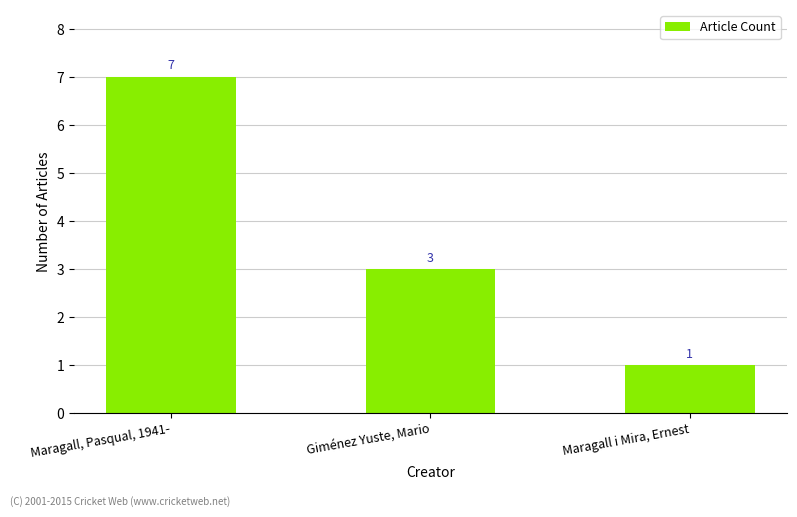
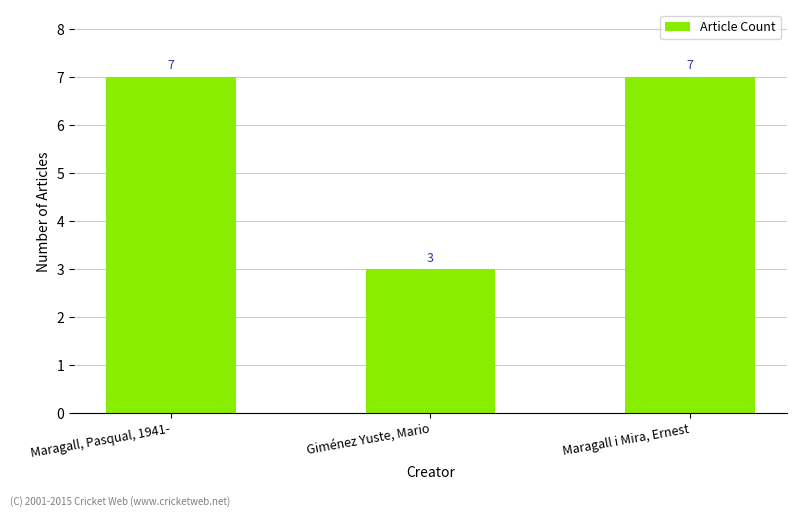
  {
    "Maragall, Pasqual, 1941-": 7,
    "Giménez Yuste, Mario": 3,
-   "Maragall i Mira, Ernest": 1
+   "Maragall i Mira, Ernest": 7
  }
